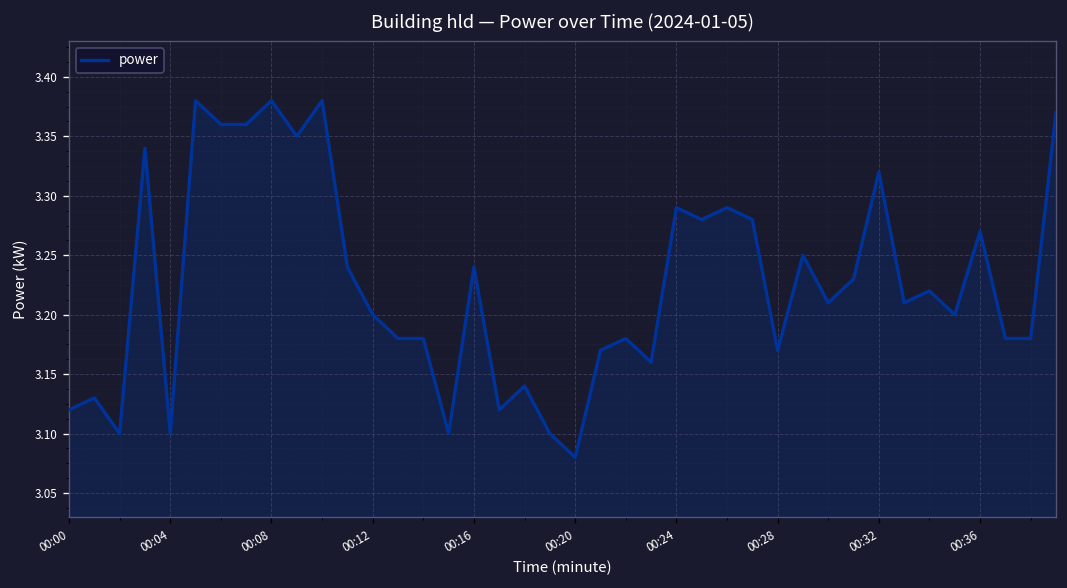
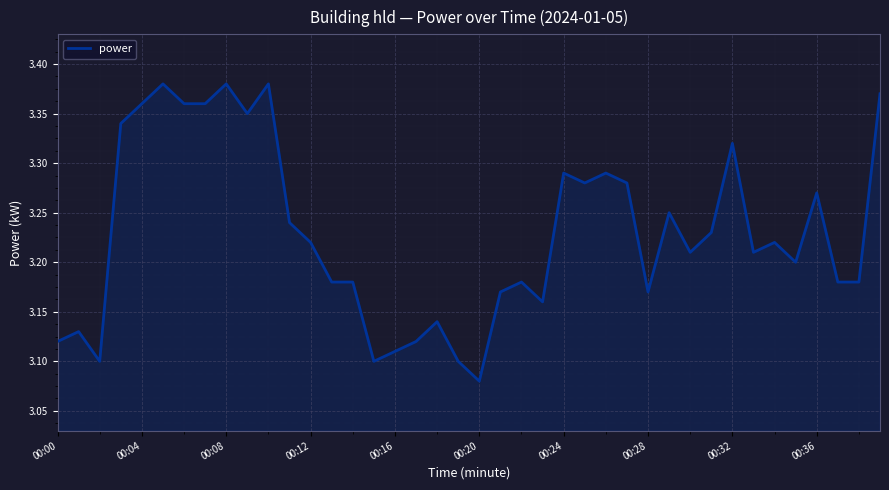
  {
    "00:00": 3.12,
-   "00:04": 3.10,
+   "00:04": 3.36,
    "00:08": 3.38,
-   "00:12": 3.20,
-   "00:16": 3.24,
+   "00:12": 3.22,
+   "00:16": 3.11,
    "00:20": 3.08,
    "00:24": 3.29,
    "00:28": 3.17,
    "00:32": 3.32,
    "00:36": 3.27
  }
